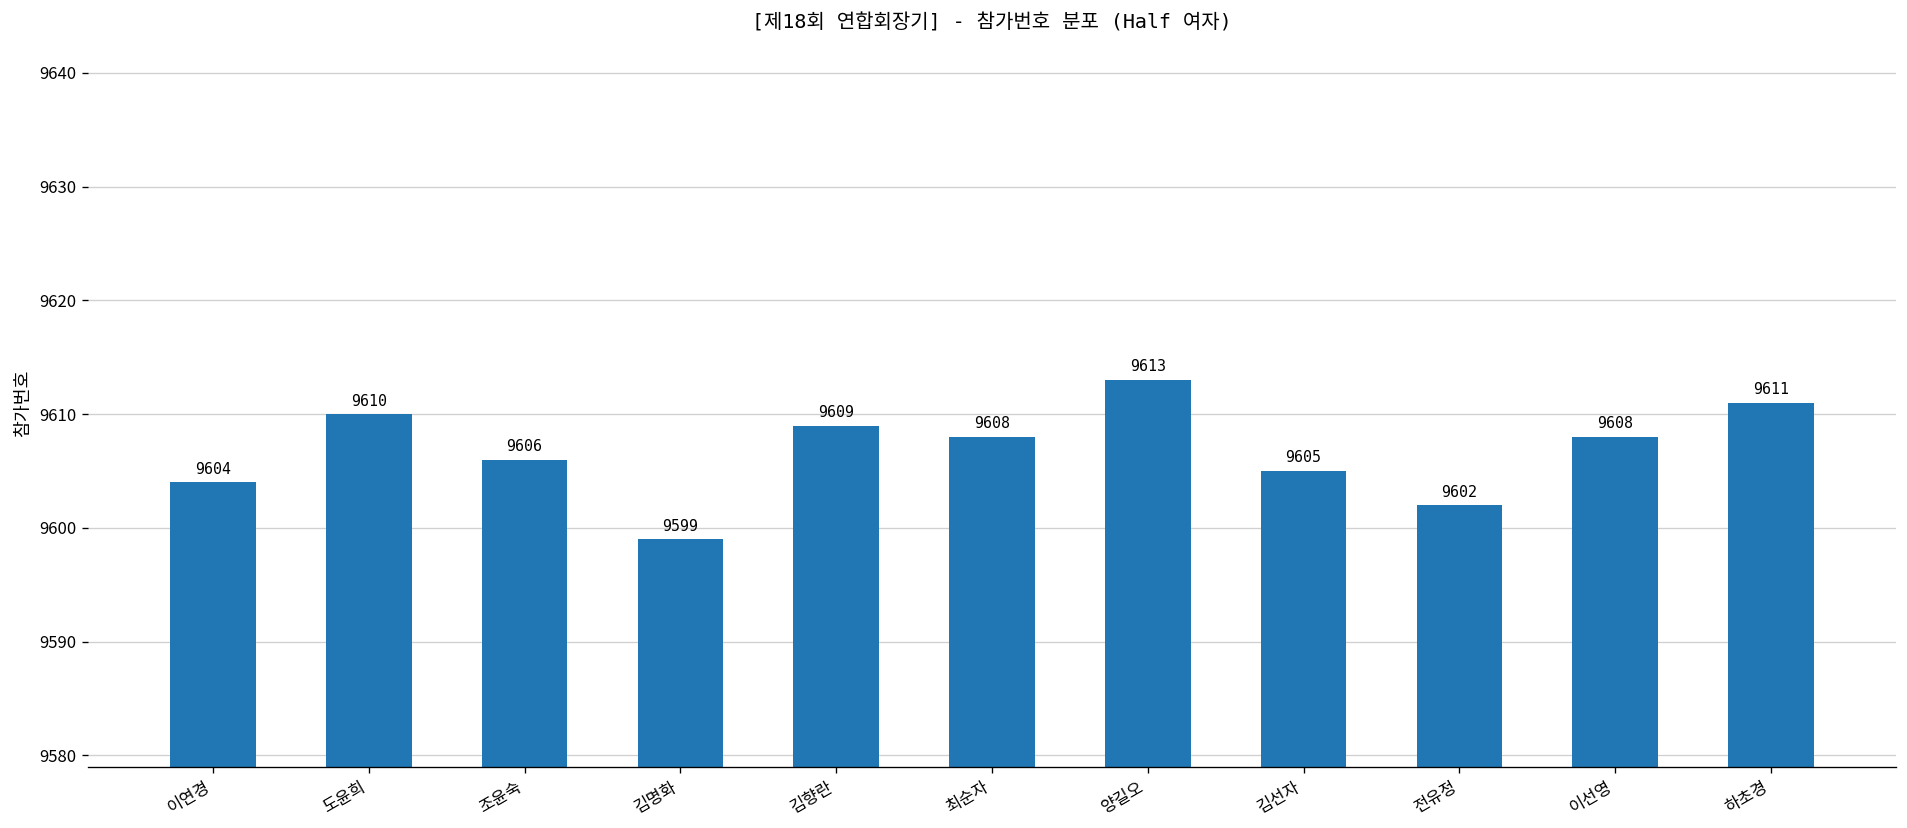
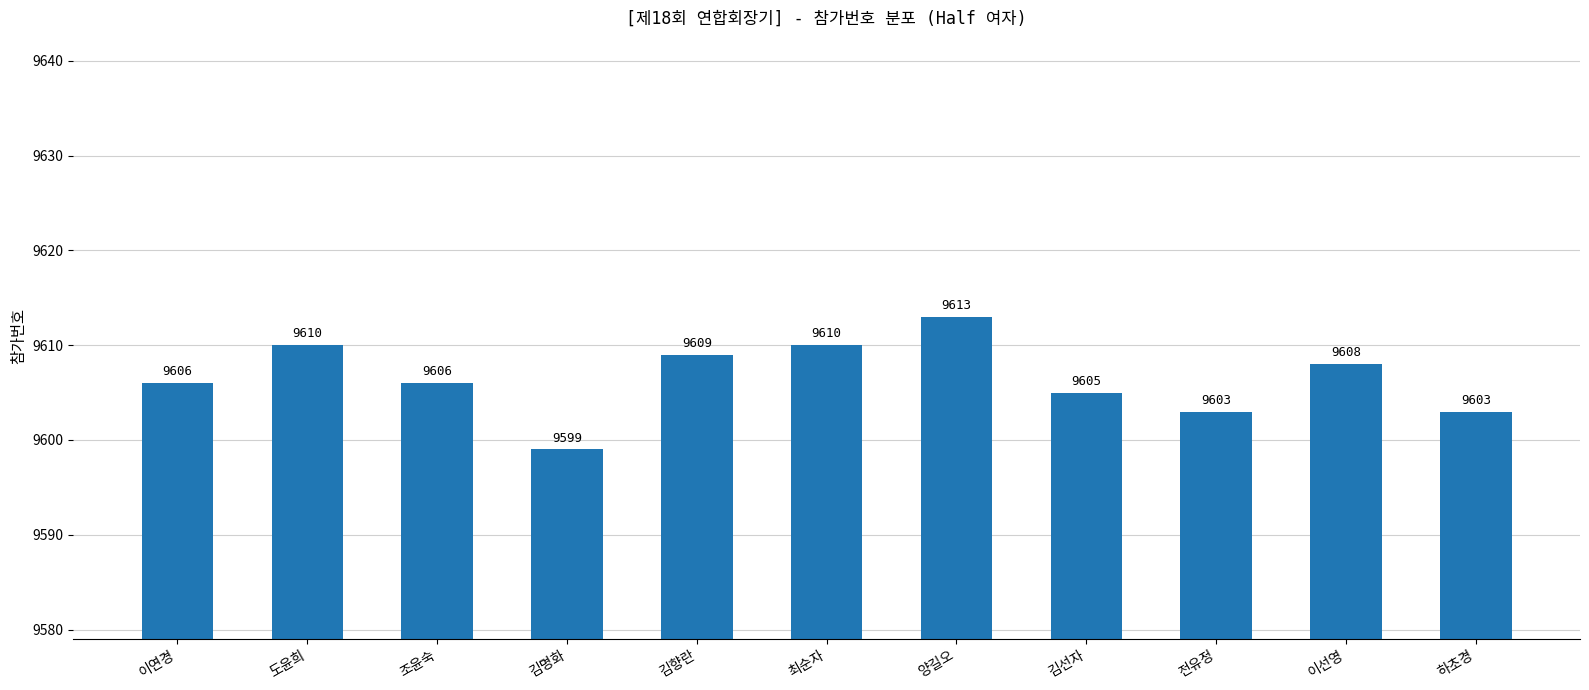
  {
-   "이연경": 9604,
+   "이연경": 9606,
    "도윤희": 9610,
    "조윤숙": 9606,
    "김명화": 9599,
    "김향란": 9609,
-   "최순자": 9608,
+   "최순자": 9610,
    "양길오": 9613,
    "김선자": 9605,
-   "전유정": 9602,
+   "전유정": 9603,
    "이선영": 9608,
-   "하초경": 9611
+   "하초경": 9603
  }
